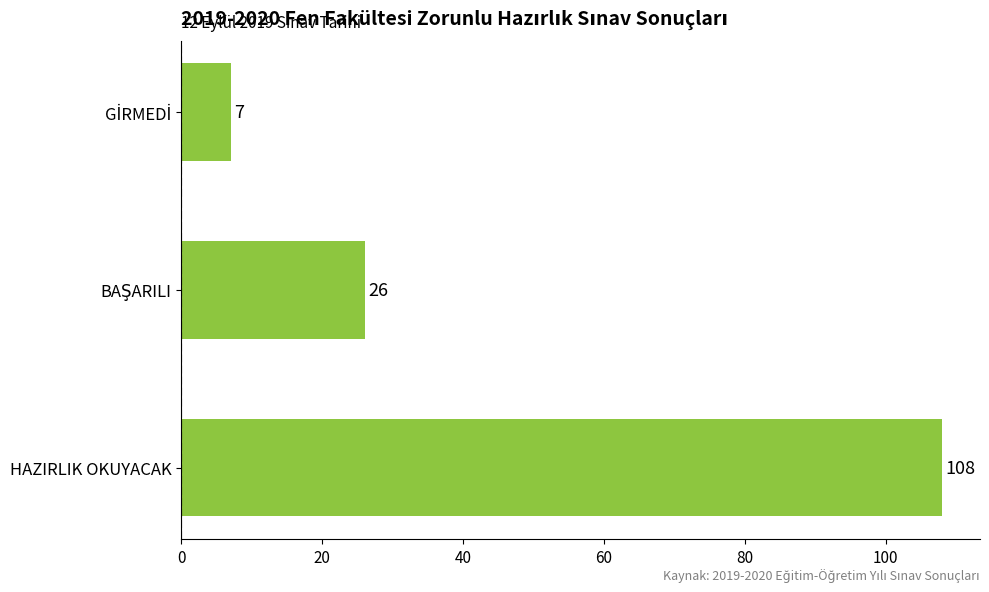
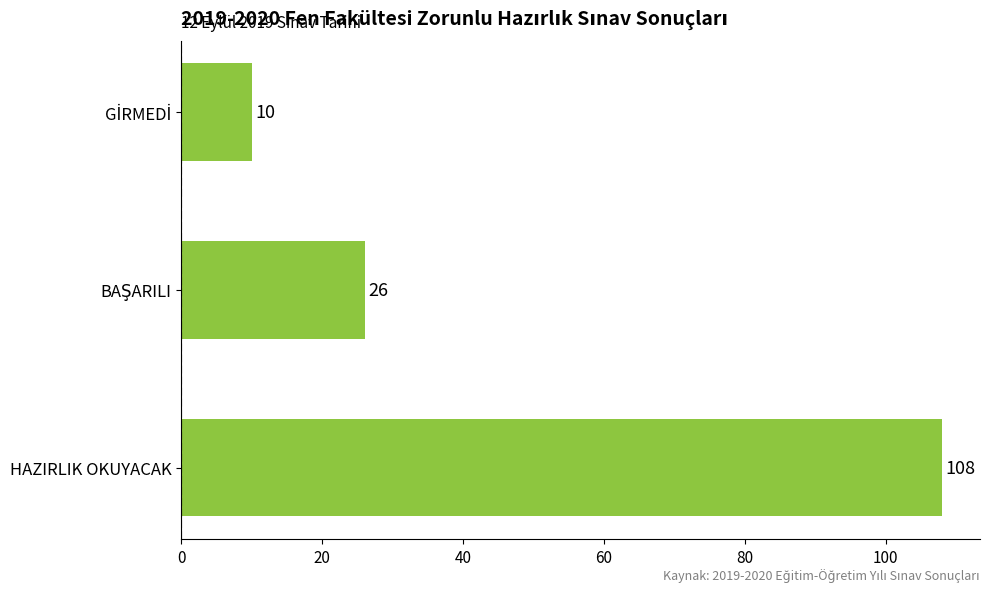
  {
-   "GİRMEDİ": 7,
+   "GİRMEDİ": 10,
    "BAŞARILI": 26,
    "HAZIRLIK OKUYACAK": 108
  }
